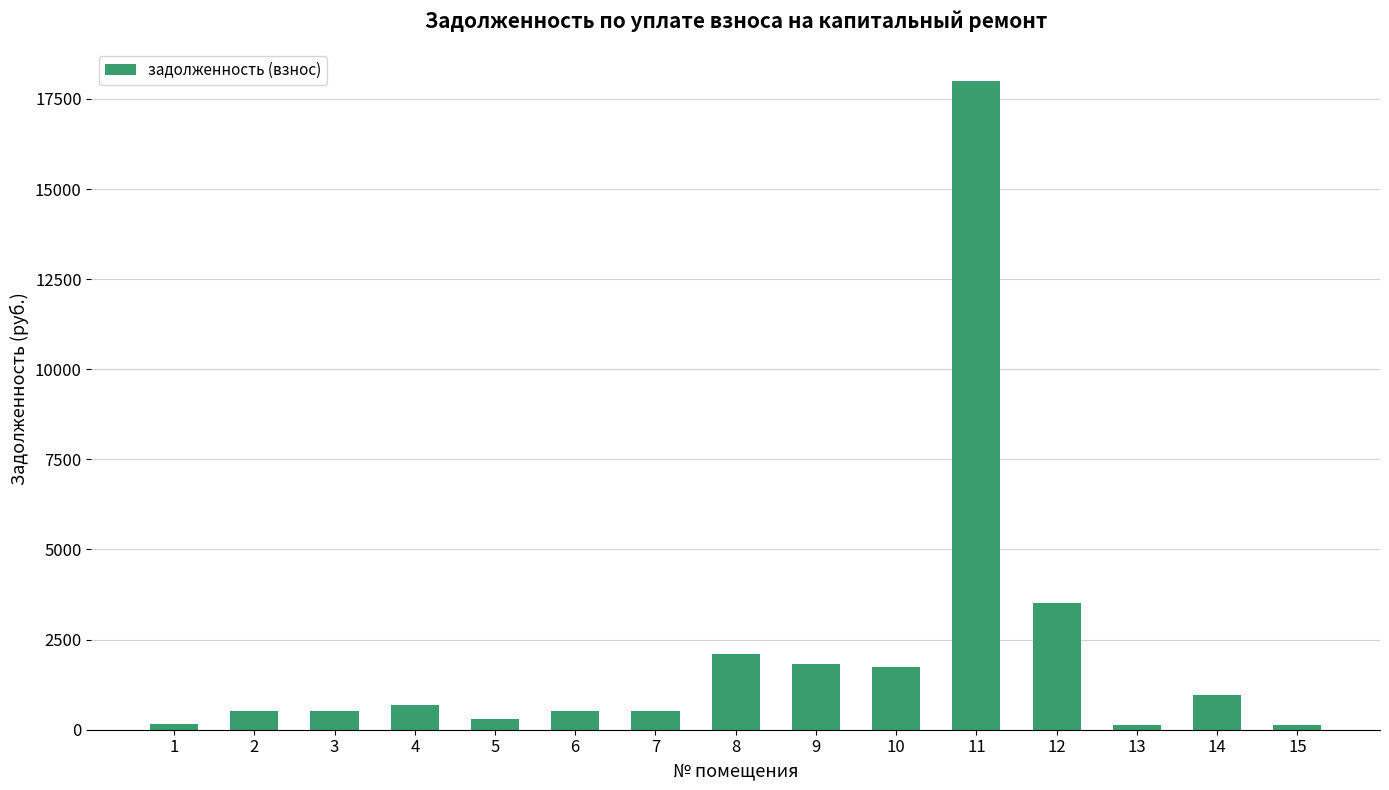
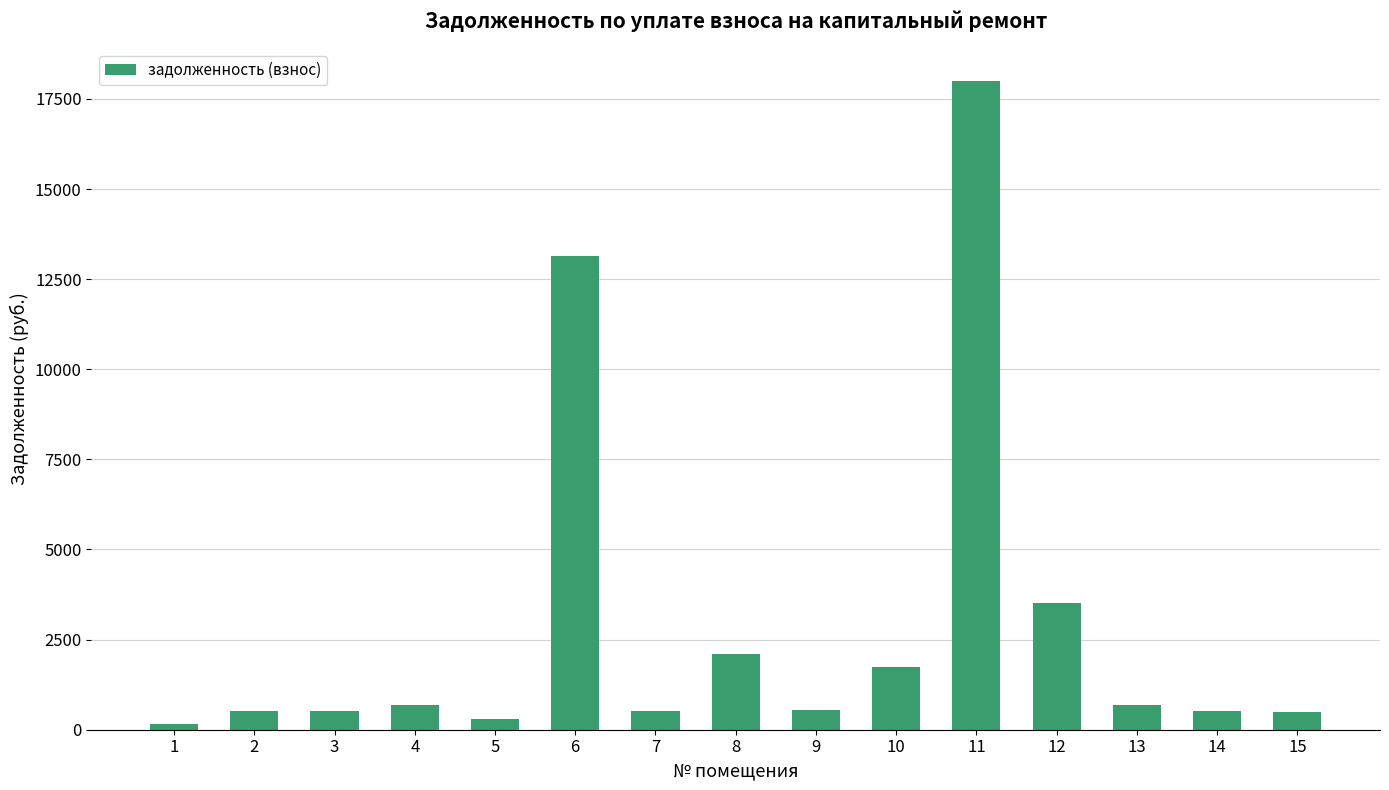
  {
    "1": 200,
    "2": 500,
    "3": 500,
    "4": 700,
    "5": 300,
-   "6": 500,
+   "6": 13100,
    "7": 500,
    "8": 2100,
-   "9": 1800,
+   "9": 500,
    "10": 1700,
    "11": 18000,
    "12": 3500,
-   "13": 100,
-   "14": 1000,
-   "15": 100
+   "13": 700,
+   "14": 500,
+   "15": 500
  }
